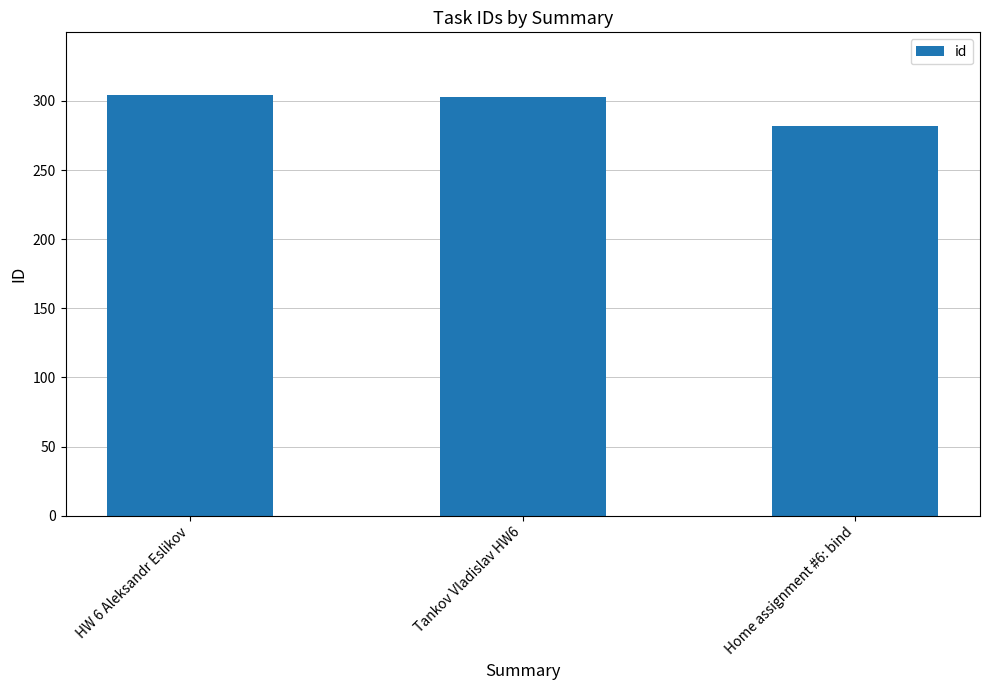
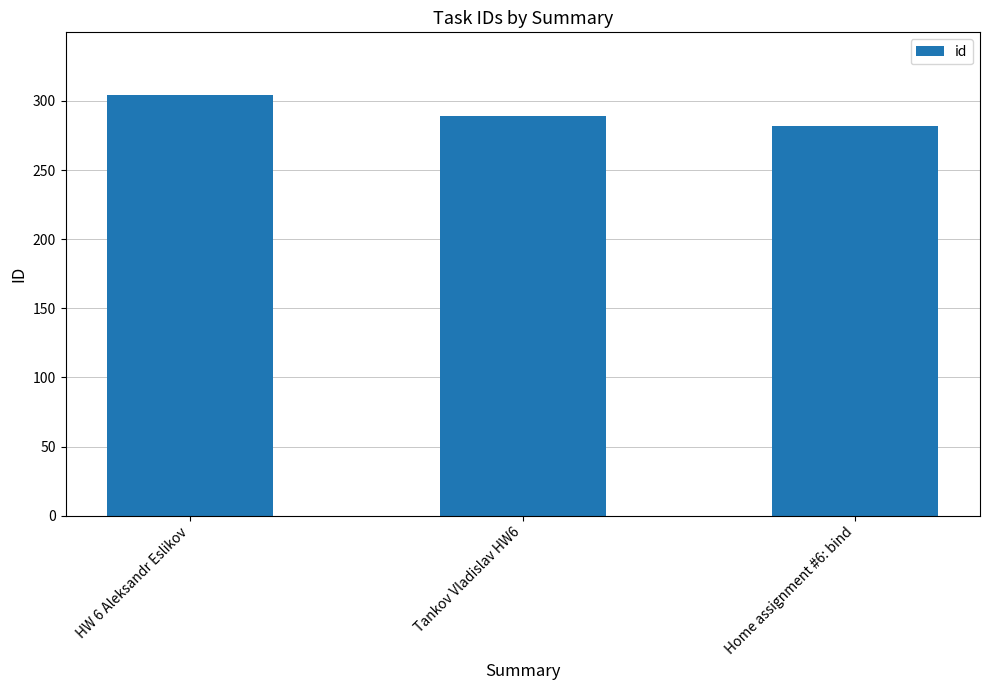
  {
    "HW 6 Aleksandr Eslikov": 304,
-   "Tankov Vladislav HW6": 303,
+   "Tankov Vladislav HW6": 289,
    "Home assignment #6: bind": 282
  }
